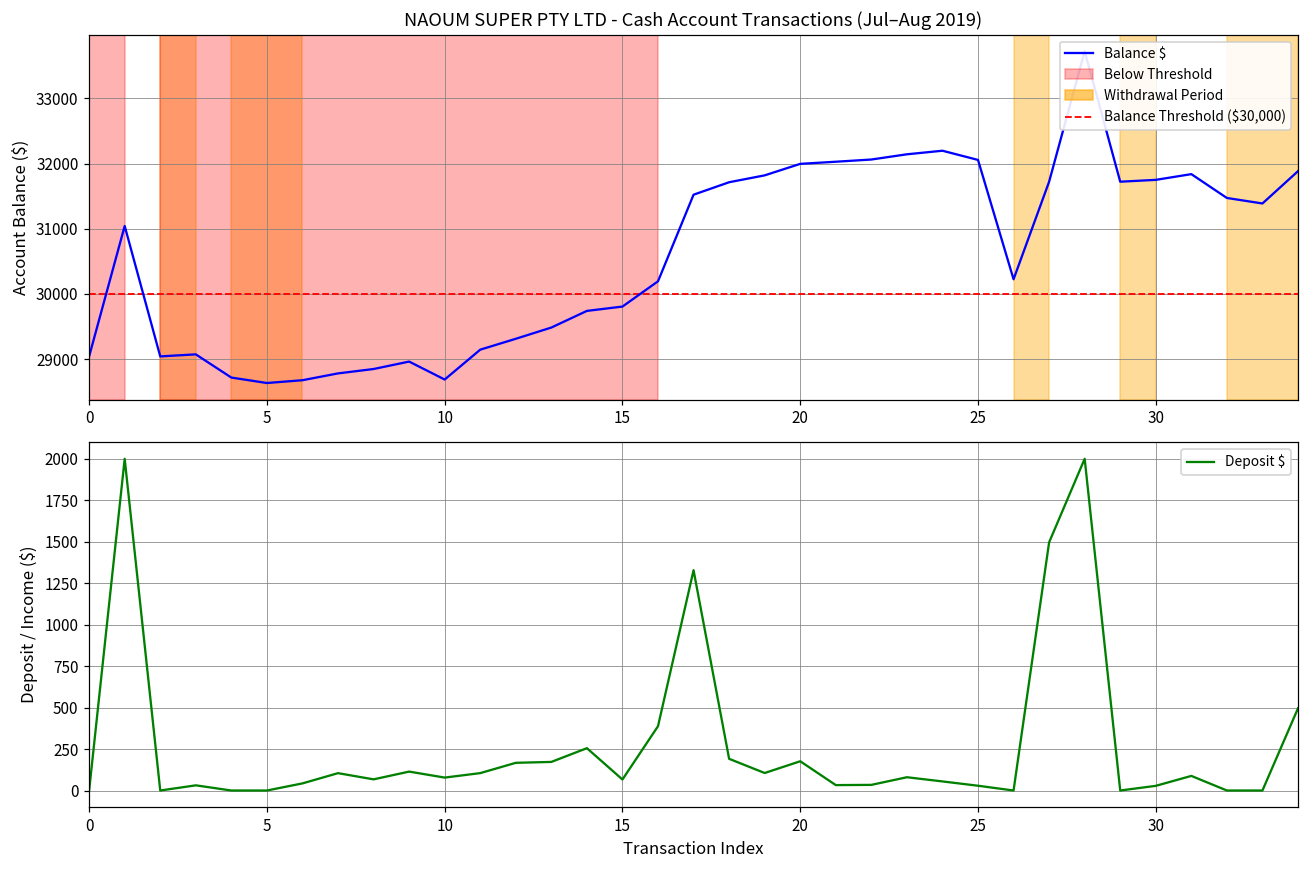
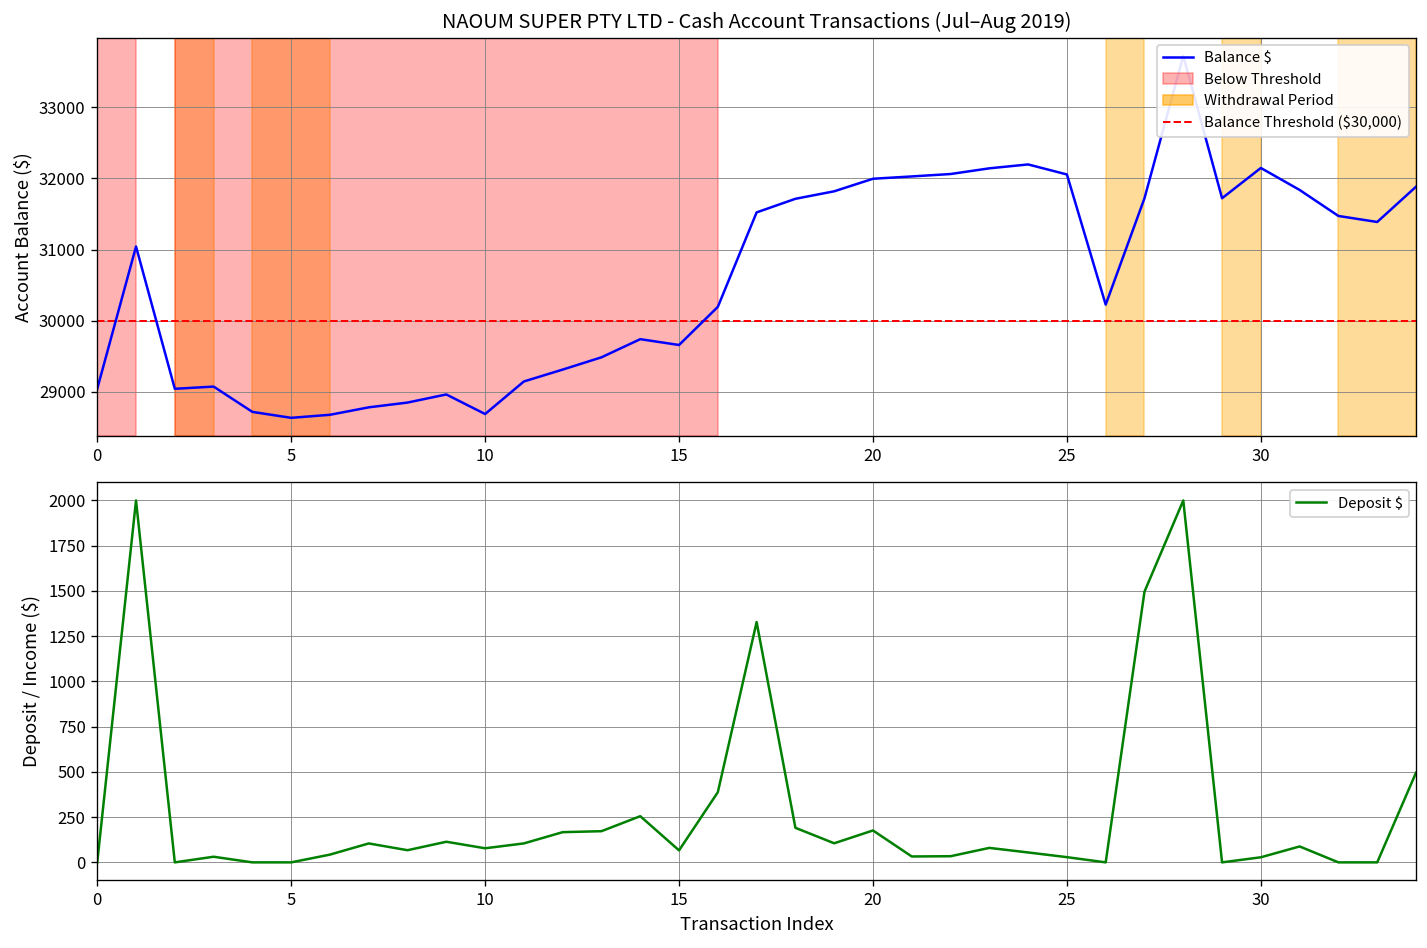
  {
    "NAOUM SUPER PTY LTD - Cash Account Transactions (Jul–Aug 2019)": {
      "0": 29000,
      "5": 28600,
      "10": 28700,
-     "15": 29800,
+     "15": 29700,
      "20": 32000,
      "25": 32100,
-     "30": 31700
+     "30": 32100
    }
  }
